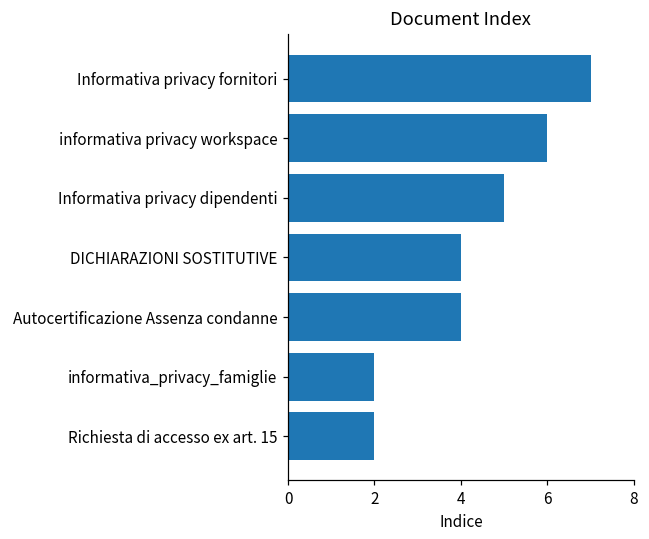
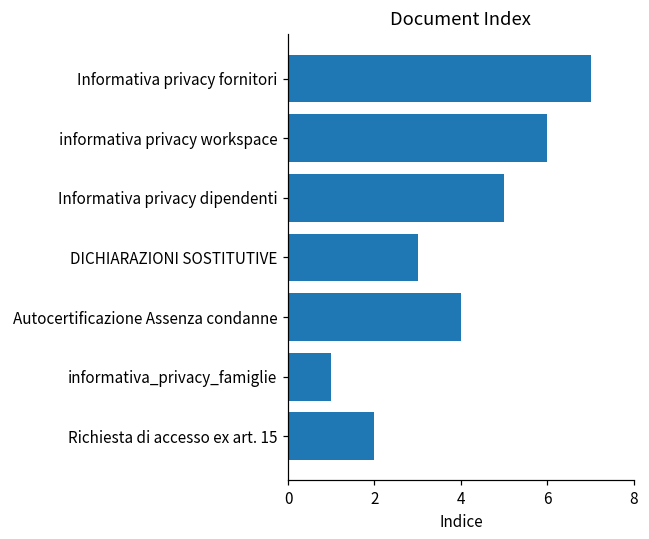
  {
    "Informativa privacy fornitori": 7,
    "informativa privacy workspace": 6,
    "Informativa privacy dipendenti": 5,
-   "DICHIARAZIONI SOSTITUTIVE": 4,
+   "DICHIARAZIONI SOSTITUTIVE": 3,
    "Autocertificazione Assenza condanne": 4,
-   "informativa_privacy_famiglie": 2,
+   "informativa_privacy_famiglie": 1,
    "Richiesta di accesso ex art. 15": 2
  }
